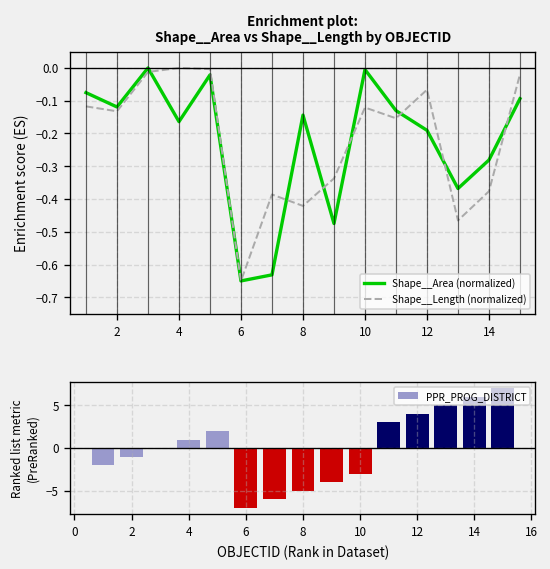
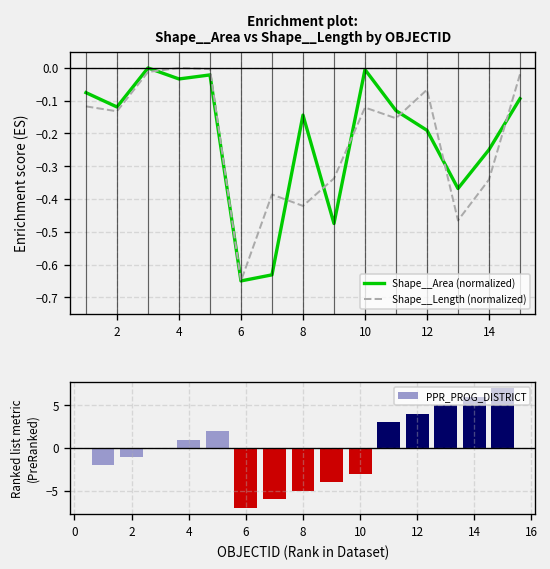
  {
    "Enrichment plot: Shape__Area vs Shape__Length by OBJECTID": {
      "Shape__Area (normalized)": {
        "2": -0.12,
-       "4": -0.16,
+       "4": -0.03,
        "8": -0.14,
        "10": 0.00,
        "12": -0.19,
-       "14": -0.28
+       "14": -0.25
      },
      "Shape__Length (normalized)": {
        "2": -0.13,
        "4": 0.00,
        "8": -0.42,
        "10": -0.12,
        "12": -0.07,
-       "14": -0.38
+       "14": -0.34
      }
    }
  }
